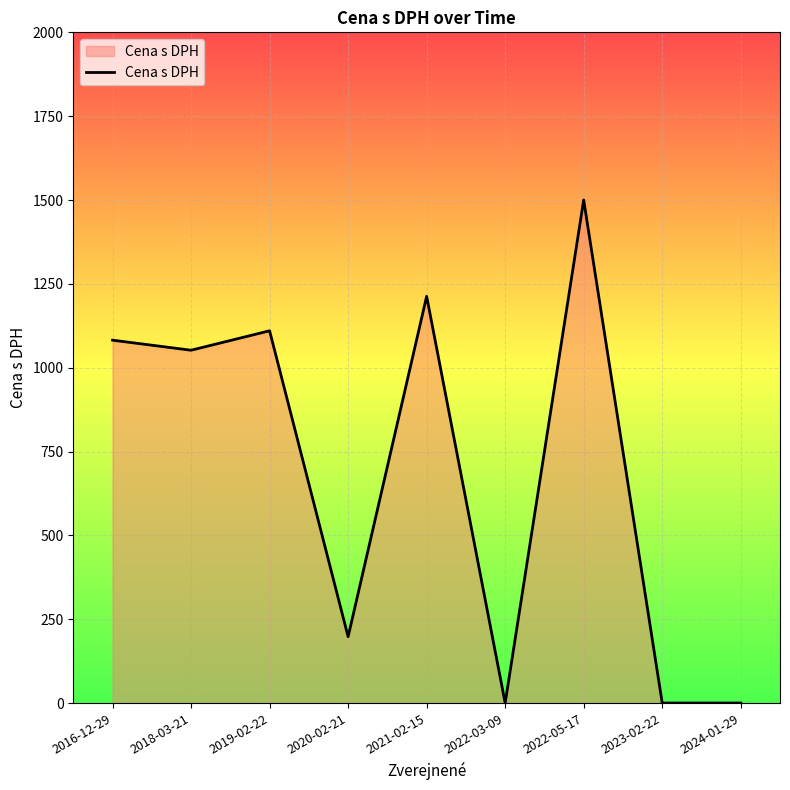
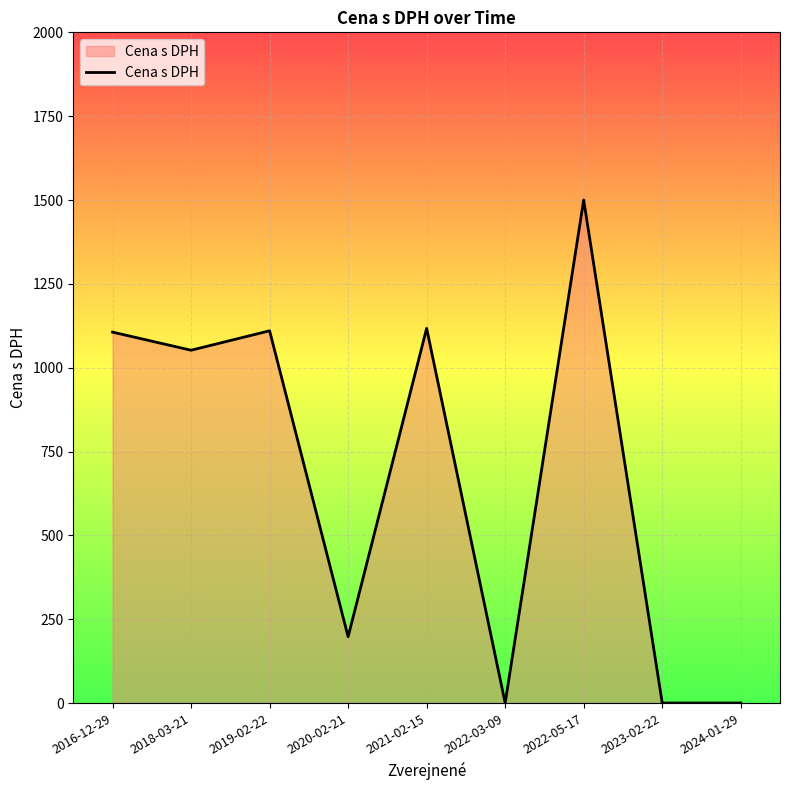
  {
-   "2016-12-29": 1080,
+   "2016-12-29": 1110,
    "2018-03-21": 1050,
    "2019-02-22": 1110,
    "2020-02-21": 200,
-   "2021-02-15": 1210,
+   "2021-02-15": 1120,
    "2022-03-09": 0,
    "2022-05-17": 1500,
    "2023-02-22": 0,
    "2024-01-29": 0
  }
